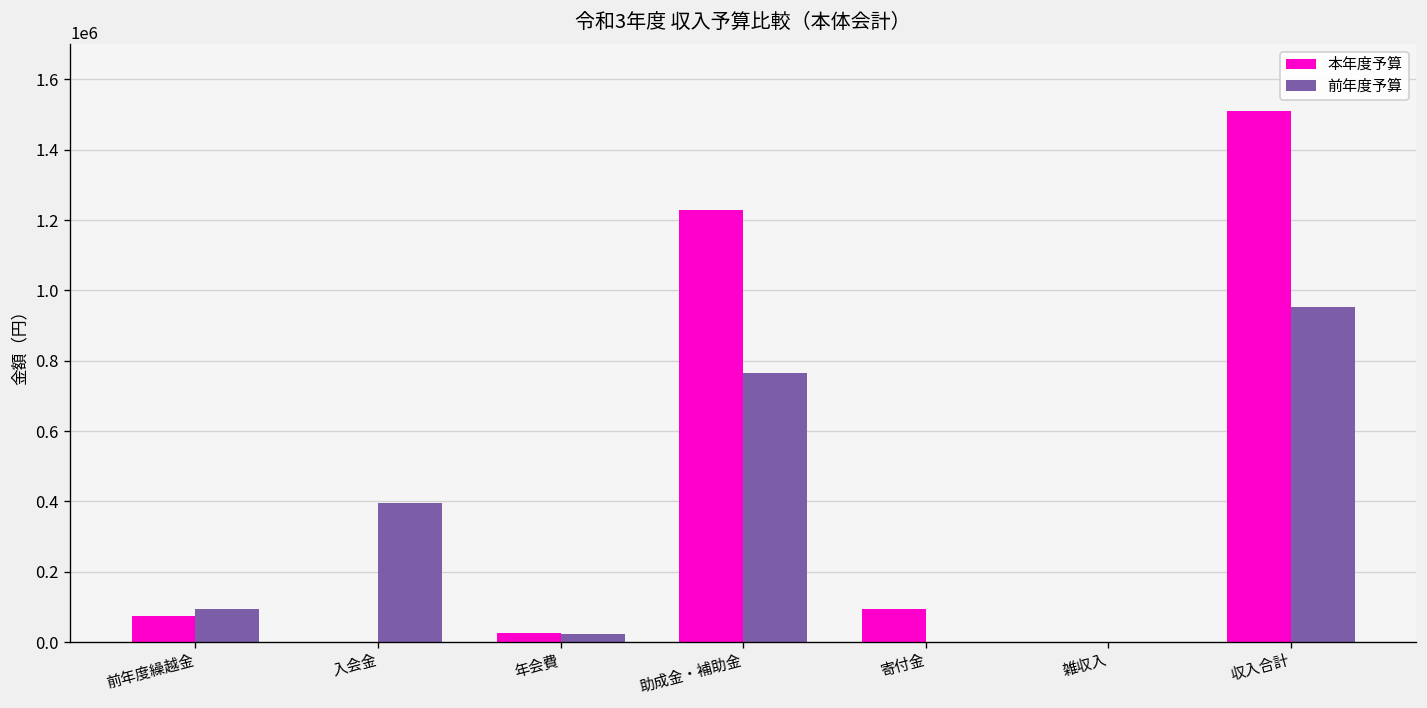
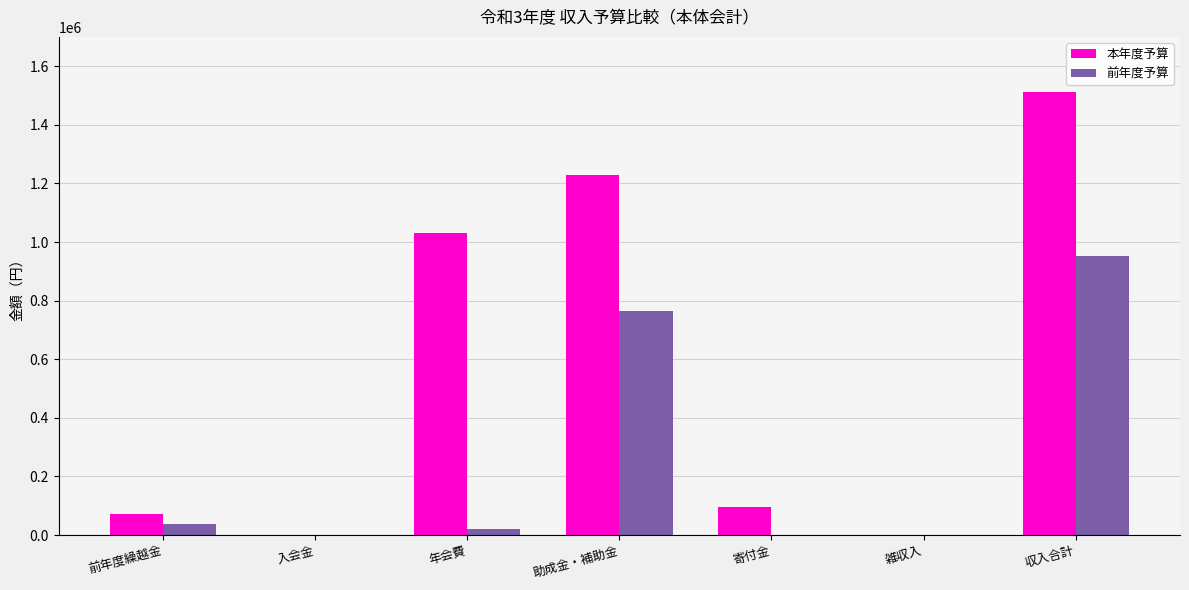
  {
    "本年度予算": {
      "前年度繰越金": 70000,
      "入会金": 0,
-     "年会費": 30000,
+     "年会費": 1030000,
      "助成金・補助金": 1230000,
      "寄付金": 90000,
      "雑収入": 0,
      "収入合計": 1510000
    },
    "前年度予算": {
-     "前年度繰越金": 90000,
-     "入会金": 400000,
+     "前年度繰越金": 40000,
+     "入会金": 0,
      "年会費": 20000,
      "助成金・補助金": 770000,
      "寄付金": 0,
      "雑収入": 0,
      "収入合計": 950000
    }
  }
